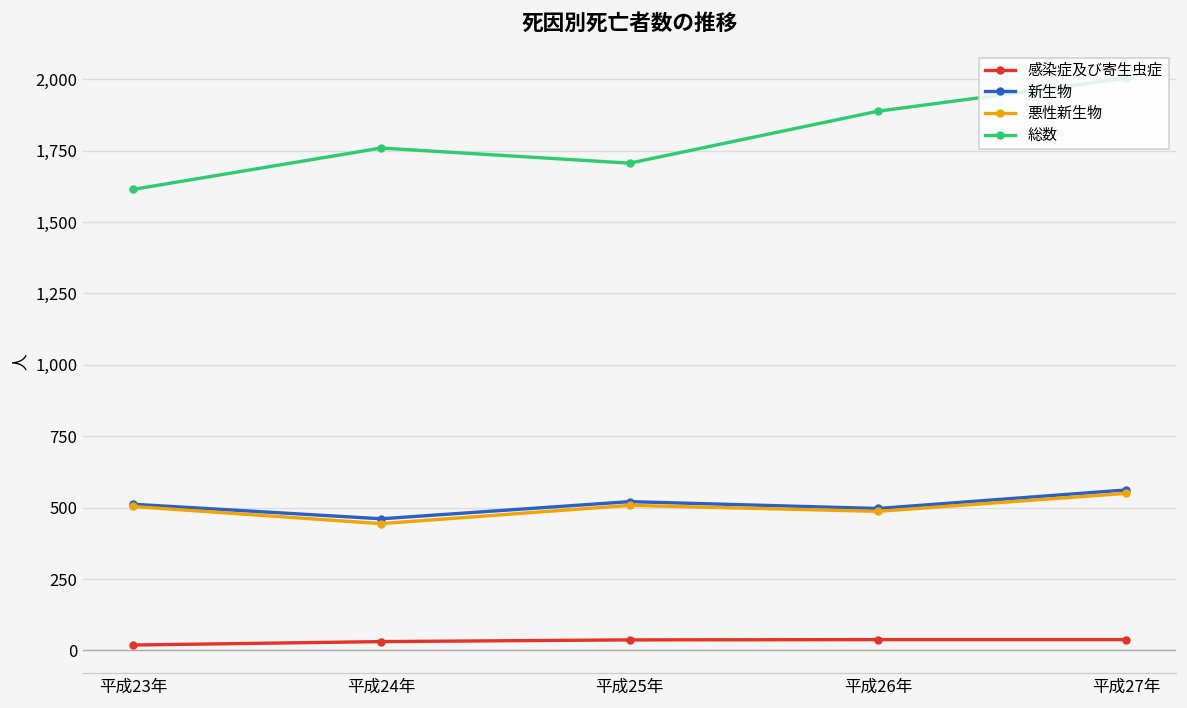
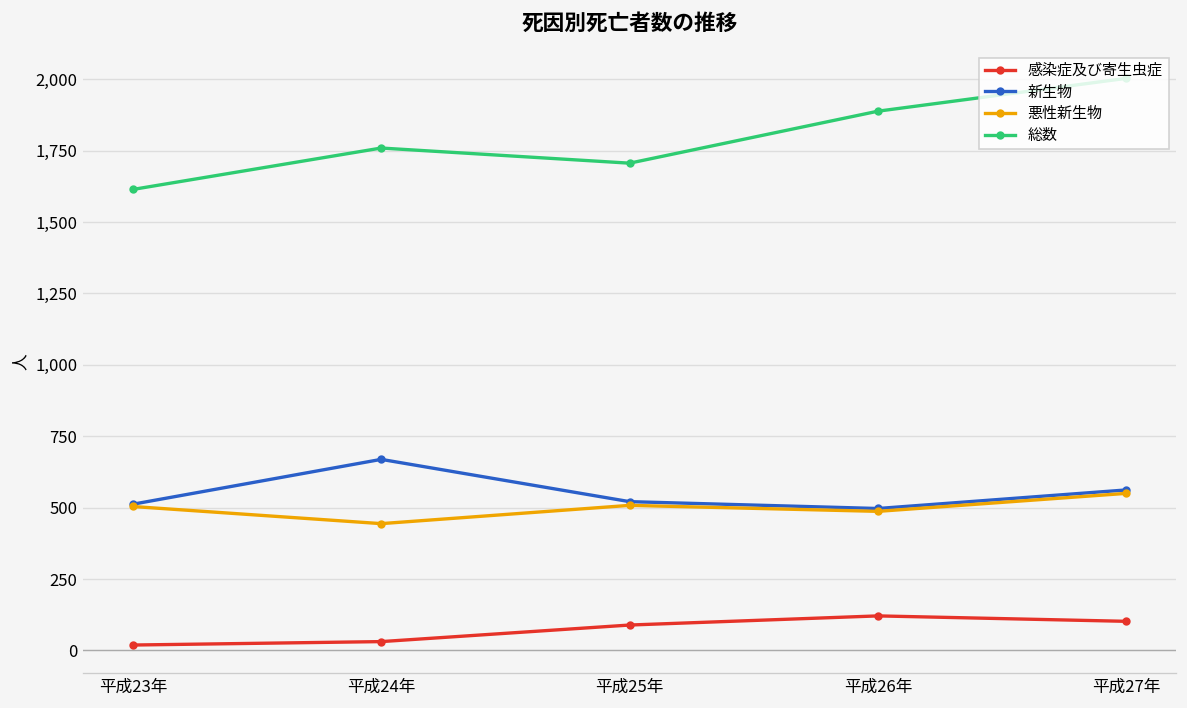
  {
    "感染症及び寄生虫症": {
      "平成23年": "20",
      "平成24年": "30",
-     "平成25年": "40",
-     "平成26年": "40",
-     "平成27年": "40"
+     "平成25年": "90",
+     "平成26年": "120",
+     "平成27年": "100"
    },
    "新生物": {
-     "平成24年": "460",
+     "平成24年": "670",
      "平成25年": "520",
      "平成27年": "560"
    },
    "悪性新生物": {
      "平成24年": "440",
      "平成25年": "510",
      "平成27年": "550"
    },
    "総数": {
      "平成23年": "1,610",
      "平成24年": "1,760",
      "平成25年": "1,710",
      "平成26年": "1,890"
    }
  }
